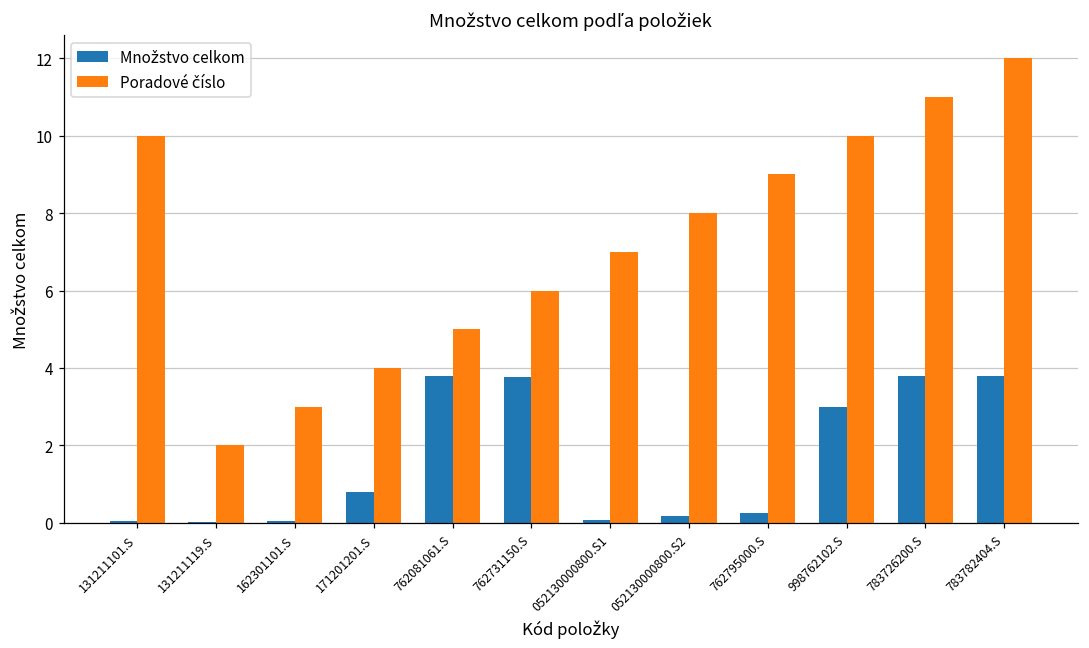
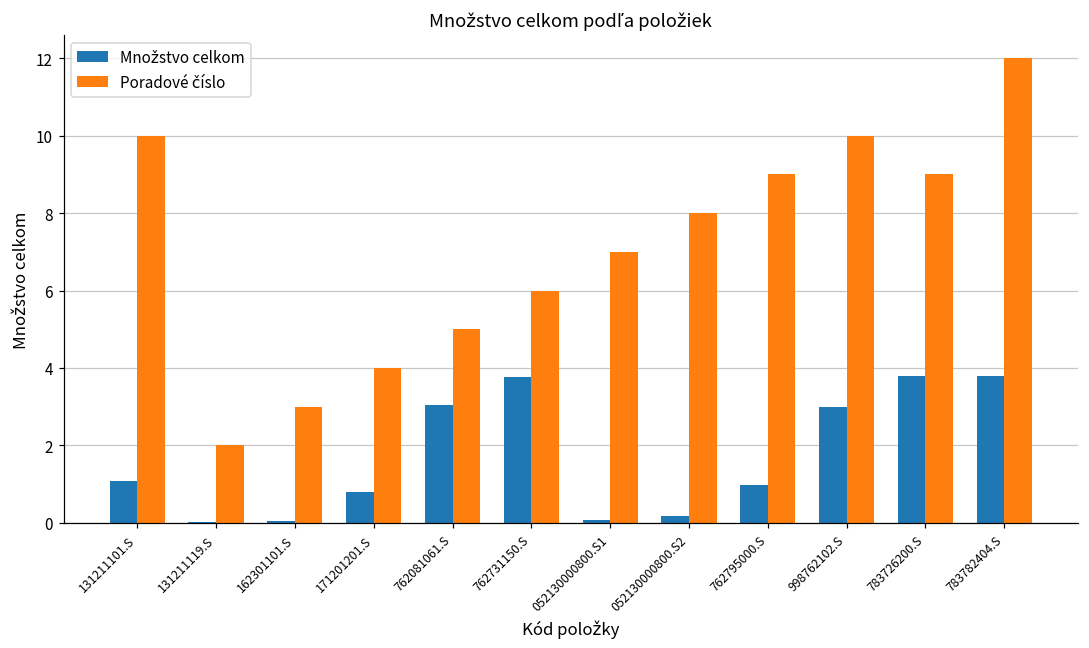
  {
    "Množstvo celkom": {
-     "131211101.S": 0.0,
+     "131211101.S": 1.1,
      "171201201.S": 0.8,
-     "762081061.S": 3.8,
+     "762081061.S": 3.1,
      "762731150.S": 3.8,
      "052130000800.S1": 0.1,
      "052130000800.S2": 0.2,
-     "762795000.S": 0.3,
+     "762795000.S": 1.0,
      "998762102.S": 3.0,
      "783726200.S": 3.8,
      "783782404.S": 3.8
    },
    "Poradové číslo": {
      "131211101.S": 10,
      "131211119.S": 2,
      "162301101.S": 3,
      "171201201.S": 4,
      "762081061.S": 5,
      "762731150.S": 6,
      "052130000800.S1": 7,
      "052130000800.S2": 8,
      "762795000.S": 9,
      "998762102.S": 10,
-     "783726200.S": 11,
+     "783726200.S": 9,
      "783782404.S": 12
    }
  }
